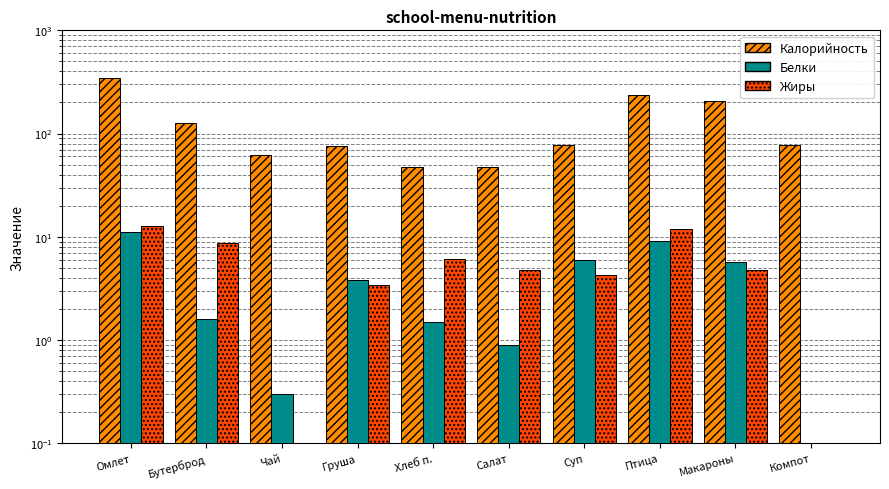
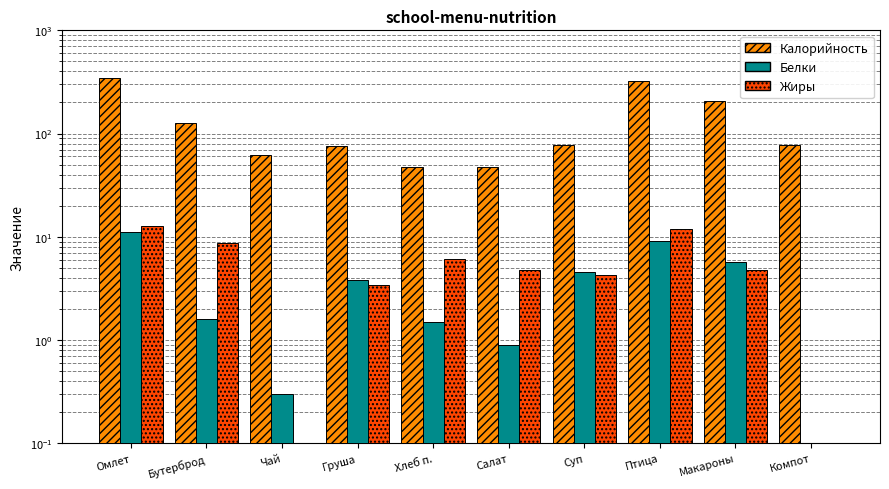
  {
    "Калорийность": {
      "Омлет": 350,
      "Бутерброд": 130,
      "Чай": 60,
      "Груша": 80,
      "Хлеб п.": 50,
      "Салат": 50,
      "Суп": 80,
-     "Птица": 230,
+     "Птица": 320,
      "Макароны": 210,
      "Компот": 80
    },
    "Белки": {
      "Омлет": 11,
      "Бутерброд": 1.6,
      "Чай": 0.30,
      "Груша": 4,
      "Хлеб п.": 1.5,
      "Салат": 0.9,
-     "Суп": 6,
+     "Суп": 5,
      "Птица": 9,
      "Макароны": 6
    },
    "Жиры": {
      "Омлет": 13,
      "Бутерброд": 9,
      "Груша": 3.4,
      "Хлеб п.": 6,
      "Салат": 5,
      "Суп": 4.3,
      "Птица": 12,
      "Макароны": 5
    }
  }
